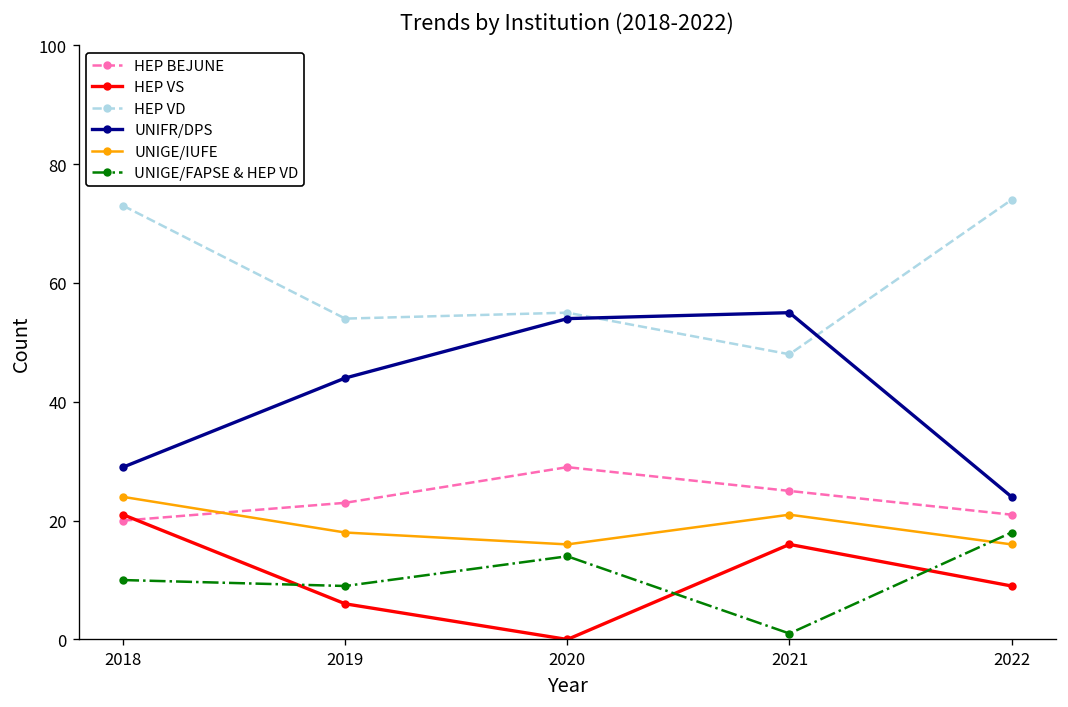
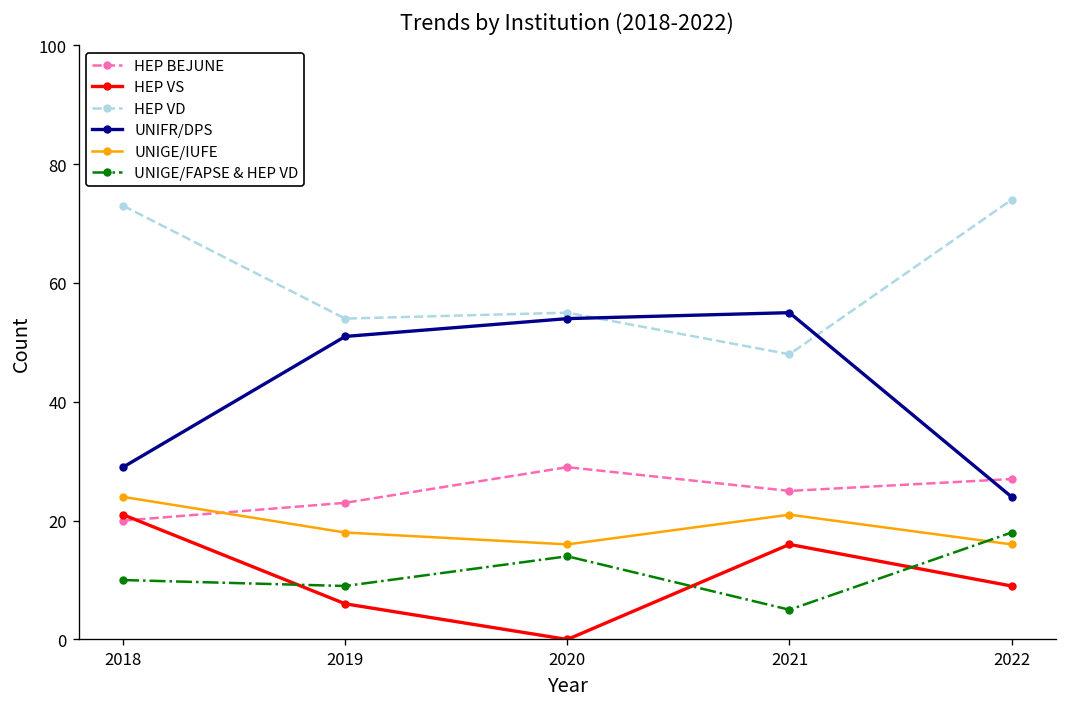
  {
    "HEP BEJUNE": {
      "2018": 20,
      "2019": 23,
      "2020": 29,
      "2021": 25,
-     "2022": 21
+     "2022": 27
    },
    "HEP VS": {
      "2018": 21,
      "2019": 6,
      "2020": 0,
      "2021": 16,
      "2022": 9
    },
    "HEP VD": {
      "2018": 73,
      "2019": 54,
      "2020": 55,
      "2021": 48,
      "2022": 74
    },
    "UNIFR/DPS": {
      "2018": 29,
-     "2019": 44,
+     "2019": 51,
      "2020": 54,
      "2021": 55,
      "2022": 24
    },
    "UNIGE/IUFE": {
      "2018": 24,
      "2019": 18,
      "2020": 16,
      "2021": 21,
      "2022": 16
    },
    "UNIGE/FAPSE & HEP VD": {
      "2018": 10,
      "2019": 9,
      "2020": 14,
-     "2021": 1,
+     "2021": 5,
      "2022": 18
    }
  }
